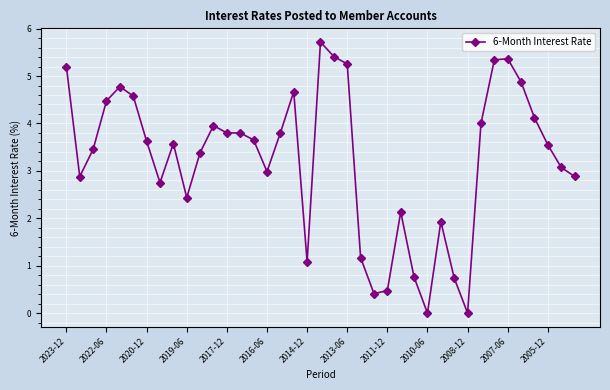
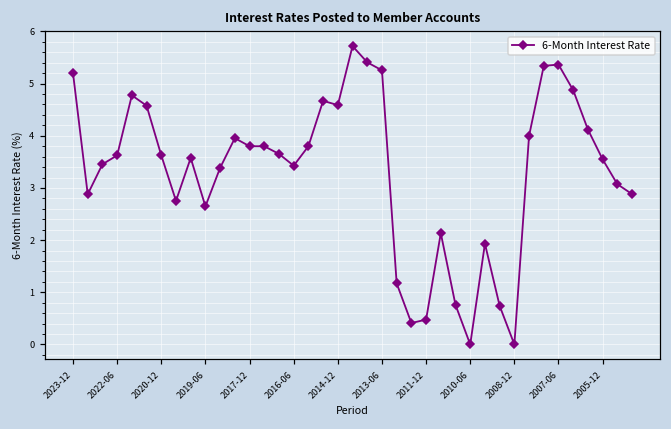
  {
    "2023-12": 5.2,
-   "2022-06": 4.5,
+   "2022-06": 3.6,
    "2020-12": 3.6,
-   "2019-06": 2.4,
+   "2019-06": 2.6,
    "2017-12": 3.8,
-   "2016-06": 3.0,
-   "2014-12": 1.1,
+   "2016-06": 3.4,
+   "2014-12": 4.6,
    "2013-06": 5.3,
    "2011-12": 0.5,
    "2010-06": 0.0,
    "2008-12": 0.0,
    "2007-06": 5.4,
    "2005-12": 3.5
  }
